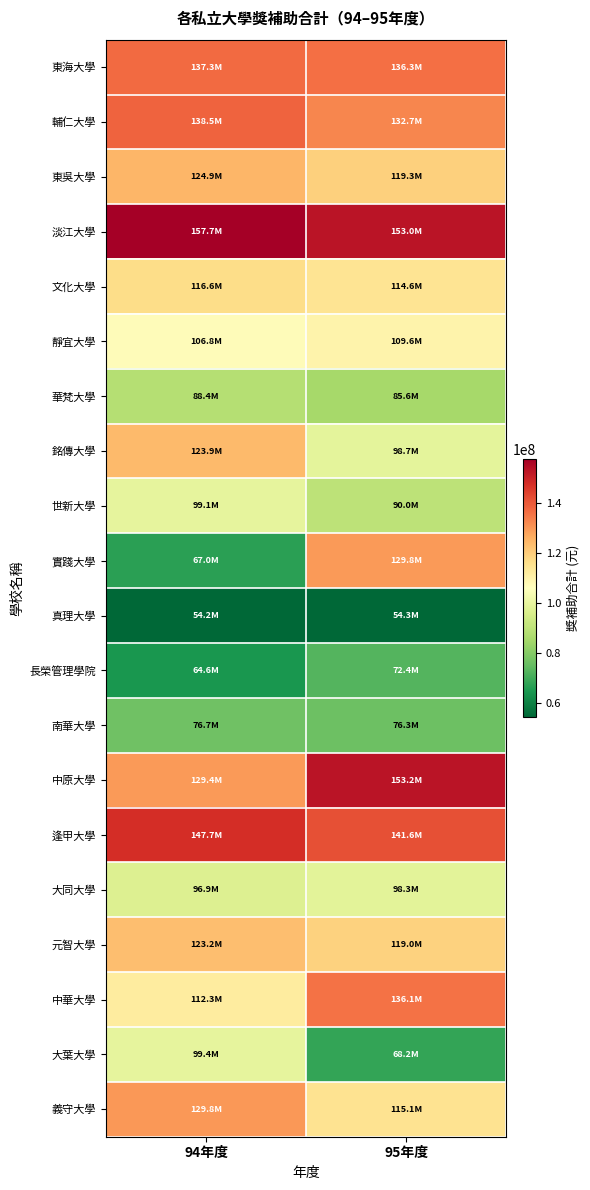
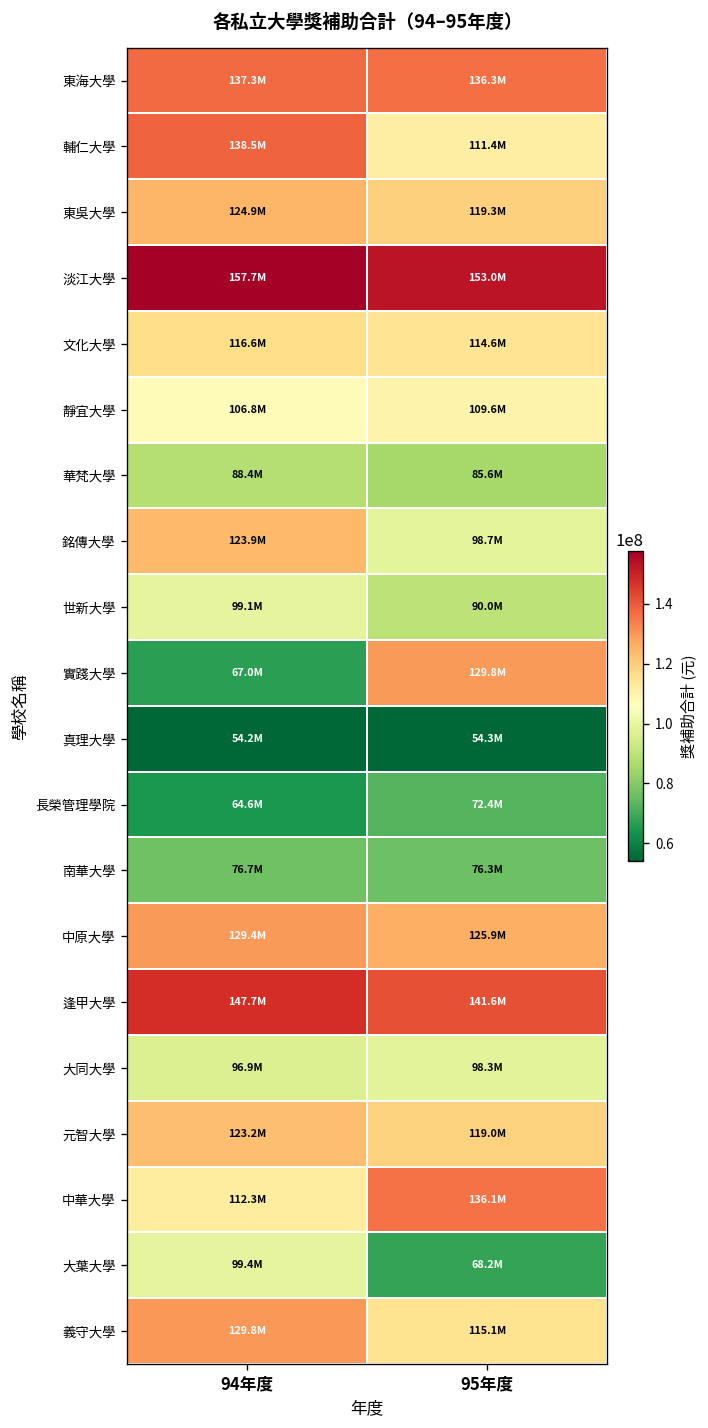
  {
    "東海大學": {
      "94年度": "137.3M",
      "95年度": "136.3M"
    },
    "輔仁大學": {
      "94年度": "138.5M",
-     "95年度": "132.7M"
+     "95年度": "111.4M"
    },
    "東吳大學": {
      "94年度": "124.9M",
      "95年度": "119.3M"
    },
    "淡江大學": {
      "94年度": "157.7M",
      "95年度": "153.0M"
    },
    "文化大學": {
      "94年度": "116.6M",
      "95年度": "114.6M"
    },
    "靜宜大學": {
      "94年度": "106.8M",
      "95年度": "109.6M"
    },
    "華梵大學": {
      "94年度": "88.4M",
      "95年度": "85.6M"
    },
    "銘傳大學": {
      "94年度": "123.9M",
      "95年度": "98.7M"
    },
    "世新大學": {
      "94年度": "99.1M",
      "95年度": "90.0M"
    },
    "實踐大學": {
      "94年度": "67.0M",
      "95年度": "129.8M"
    },
    "真理大學": {
      "94年度": "54.2M",
      "95年度": "54.3M"
    },
    "長榮管理學院": {
      "94年度": "64.6M",
      "95年度": "72.4M"
    },
    "南華大學": {
      "94年度": "76.7M",
      "95年度": "76.3M"
    },
    "中原大學": {
      "94年度": "129.4M",
-     "95年度": "153.2M"
+     "95年度": "125.9M"
    },
    "逢甲大學": {
      "94年度": "147.7M",
      "95年度": "141.6M"
    },
    "大同大學": {
      "94年度": "96.9M",
      "95年度": "98.3M"
    },
    "元智大學": {
      "94年度": "123.2M",
      "95年度": "119.0M"
    },
    "中華大學": {
      "94年度": "112.3M",
      "95年度": "136.1M"
    },
    "大葉大學": {
      "94年度": "99.4M",
      "95年度": "68.2M"
    },
    "義守大學": {
      "94年度": "129.8M",
      "95年度": "115.1M"
    }
  }
